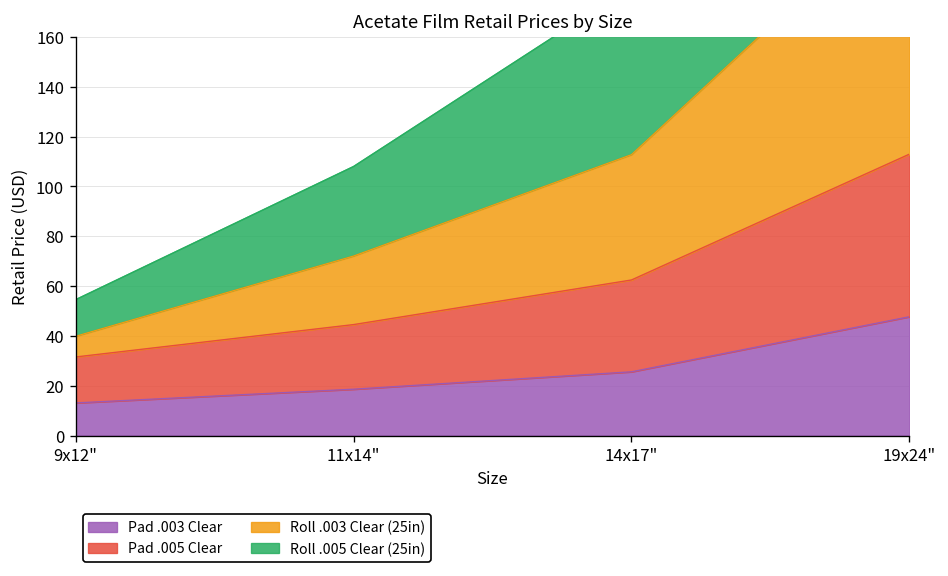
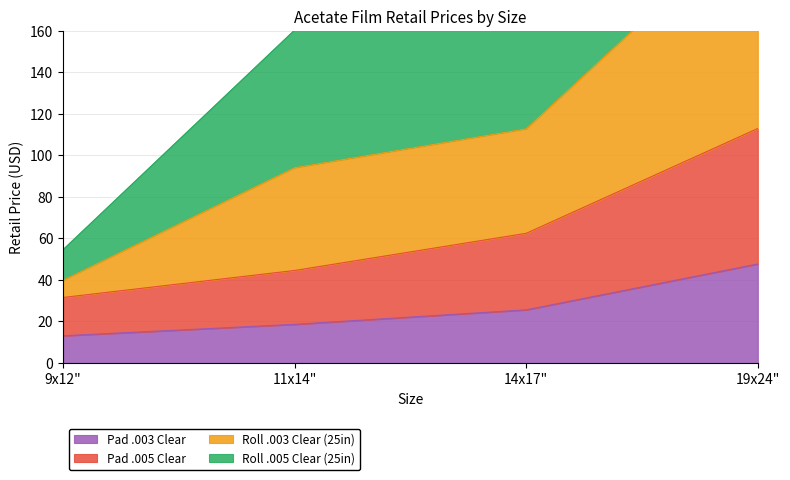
  {
    "Pad .003 Clear": {
      "9x12\"": 13,
      "11x14\"": 19,
      "14x17\"": 26,
      "19x24\"": 48
    },
    "Pad .005 Clear": {
      "9x12\"": 18,
      "11x14\"": 26,
      "14x17\"": 37,
      "19x24\"": 65
    },
    "Roll .003 Clear (25in)": {
      "9x12\"": 8,
-     "11x14\"": 28,
+     "11x14\"": 49,
      "14x17\"": 50
    },
    "Roll .005 Clear (25in)": {
      "9x12\"": 15,
-     "11x14\"": 36
+     "11x14\"": 66
    }
  }
